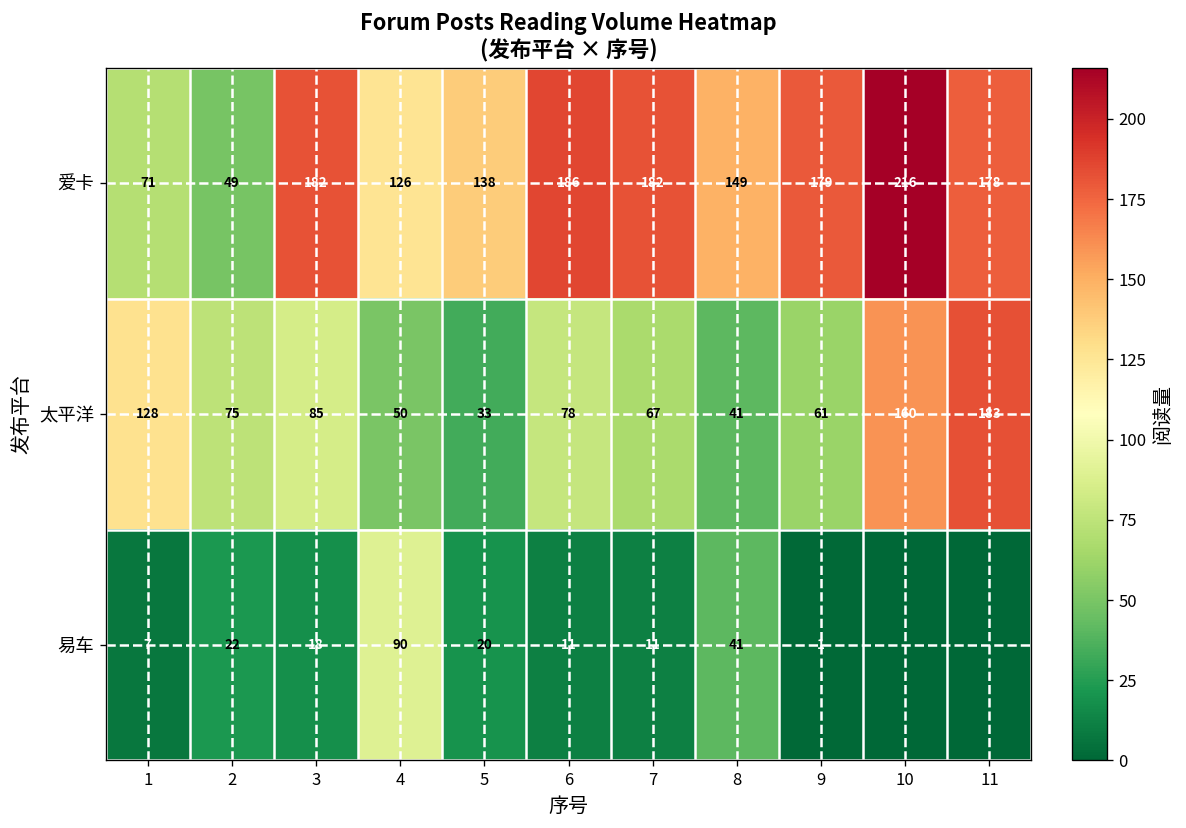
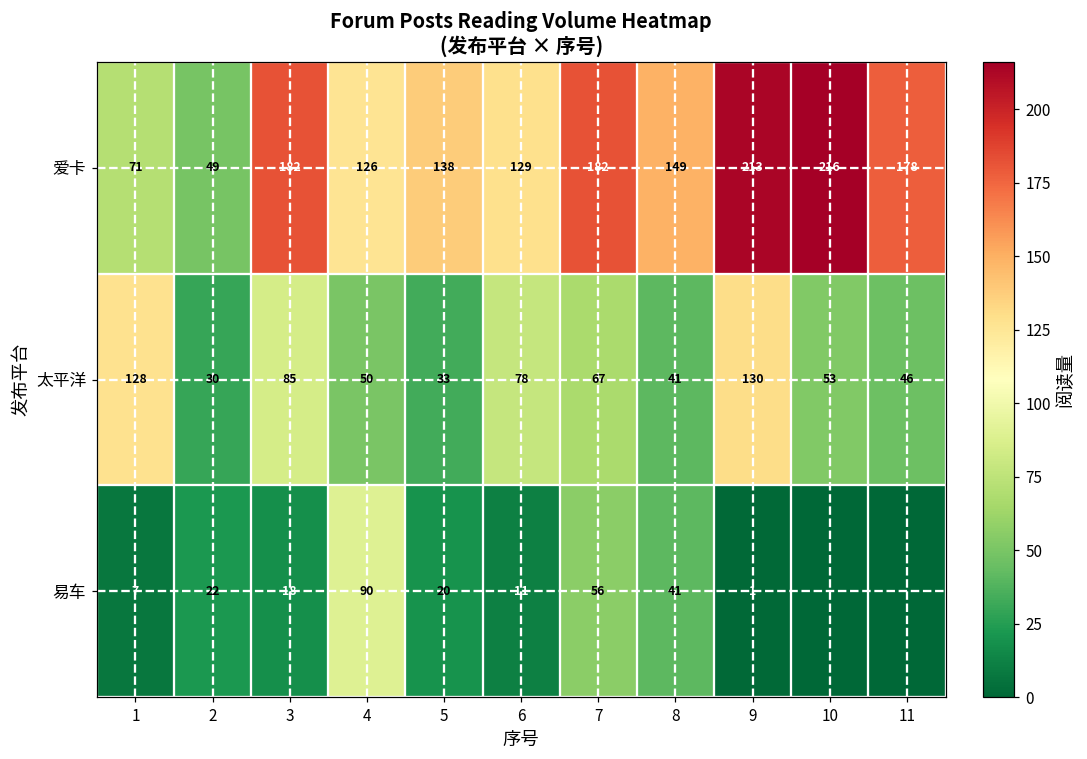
  {
    "爱卡": {
      "1": 71,
      "2": 49,
      "3": 182,
      "4": 126,
      "5": 138,
-     "6": 186,
+     "6": 129,
      "7": 182,
      "8": 149,
-     "9": 179,
+     "9": 213,
      "10": 216,
      "11": 178
    },
    "太平洋": {
      "1": 128,
-     "2": 75,
+     "2": 30,
      "3": 85,
      "4": 50,
      "5": 33,
      "6": 78,
      "7": 67,
      "8": 41,
-     "9": 61,
-     "10": 160,
-     "11": 183
+     "9": 130,
+     "10": 53,
+     "11": 46
    },
    "易车": {
      "1": 7,
      "2": 22,
      "3": 18,
      "4": 90,
      "5": 20,
      "6": 11,
-     "7": 11,
+     "7": 56,
      "8": 41,
      "9": 1
    }
  }
